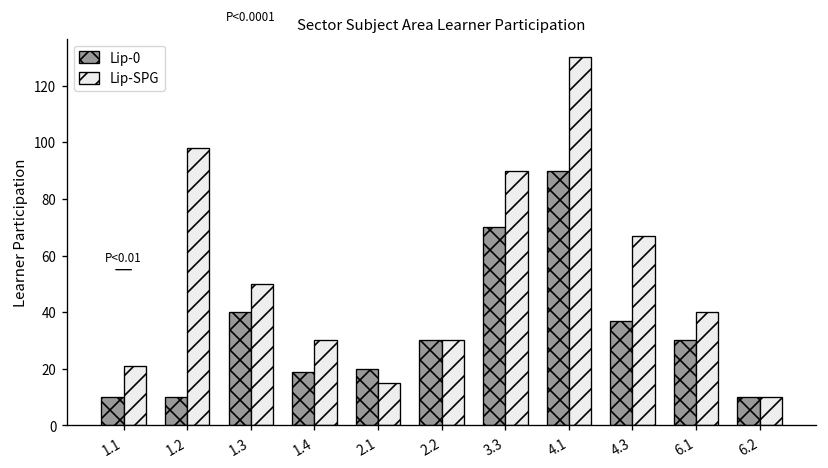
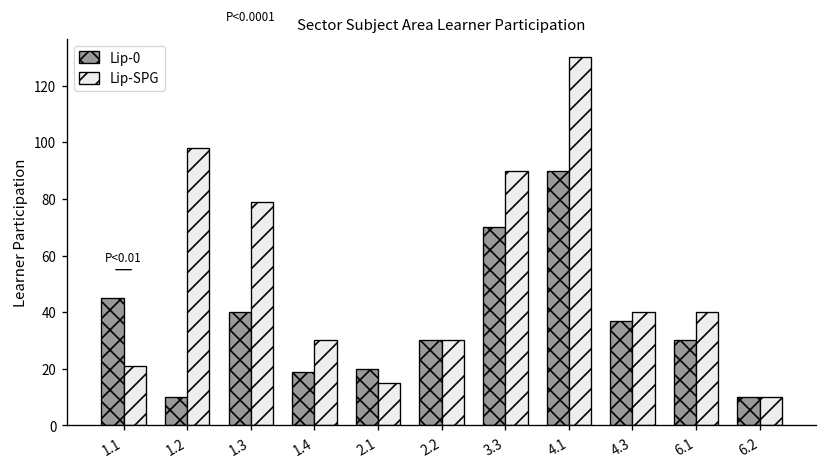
  {
    "Lip-0": {
-     "1.1": 10,
+     "1.1": 45,
      "1.2": 10,
      "1.3": 40,
      "1.4": 19,
      "2.1": 20,
      "2.2": 30,
      "3.3": 70,
      "4.1": 90,
      "4.3": 37,
      "6.1": 30,
      "6.2": 10
    },
    "Lip-SPG": {
      "1.1": 21,
      "1.2": 98,
-     "1.3": 50,
+     "1.3": 79,
      "1.4": 30,
      "2.1": 15,
      "2.2": 30,
      "3.3": 90,
      "4.1": 130,
-     "4.3": 67,
+     "4.3": 40,
      "6.1": 40,
      "6.2": 10
    }
  }
